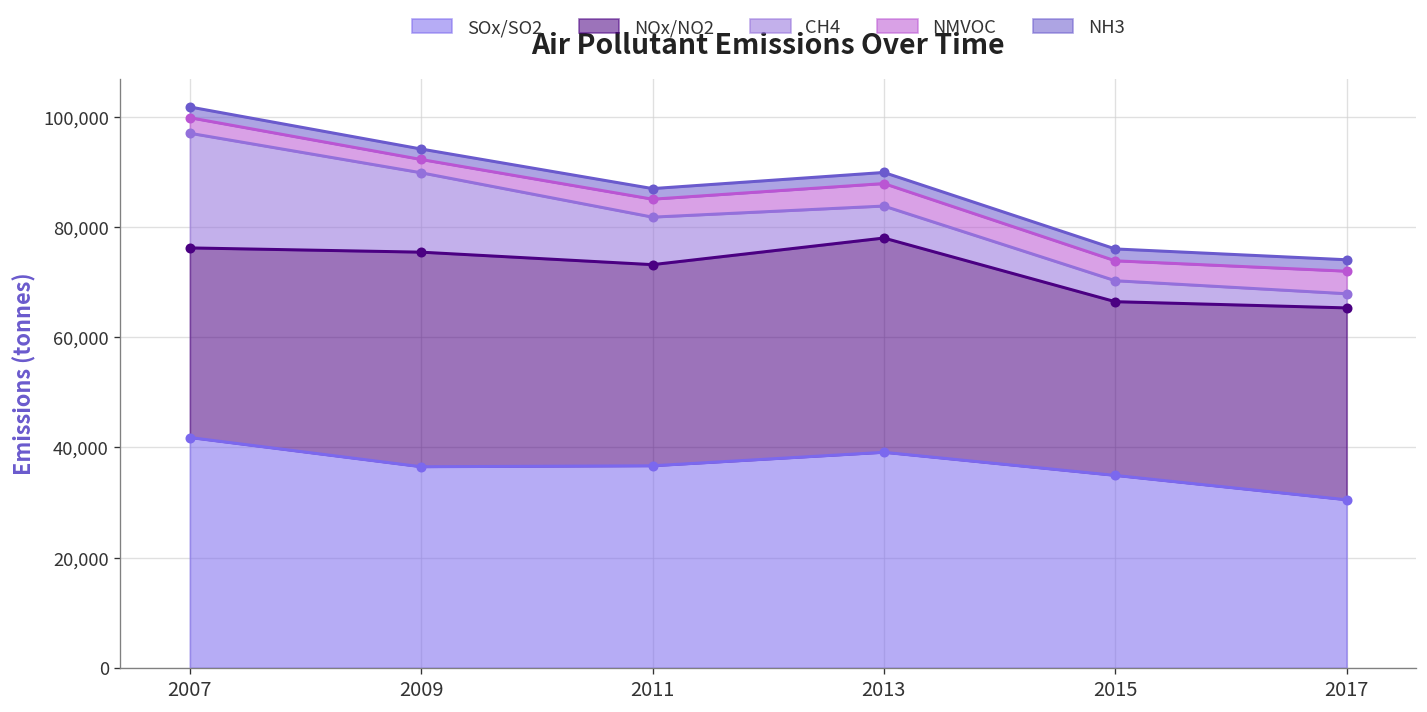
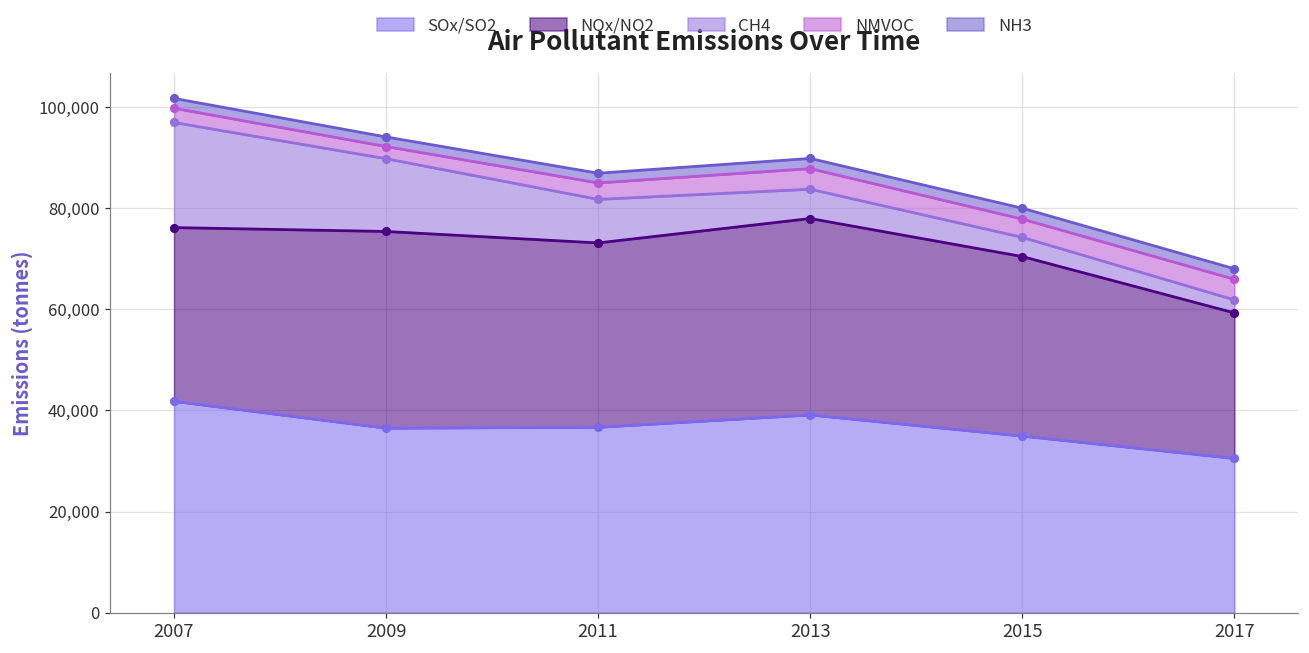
  {
    "NOx/NO2": {
      "2007": "34,000",
      "2009": "39,000",
      "2011": "36,000",
      "2013": "39,000",
-     "2015": "32,000",
-     "2017": "35,000"
+     "2015": "36,000",
+     "2017": "29,000"
    }
  }
